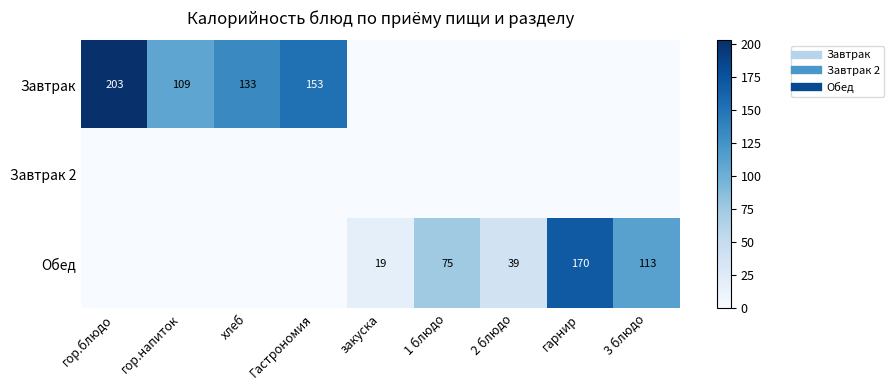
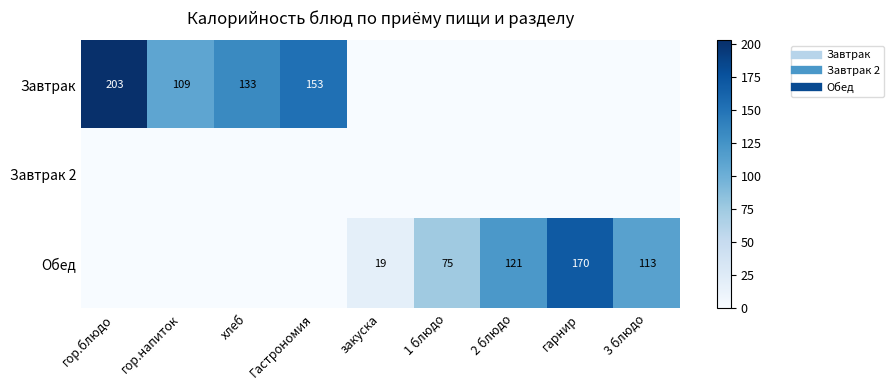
  {
    "Завтрак": {
      "гор.блюдо": 203,
      "гор.напиток": 109,
      "хлеб": 133,
      "Гастрономия": 153
    },
    "Обед": {
      "закуска": 19,
      "1 блюдо": 75,
-     "2 блюдо": 39,
+     "2 блюдо": 121,
      "гарнир": 170,
      "3 блюдо": 113
    }
  }
